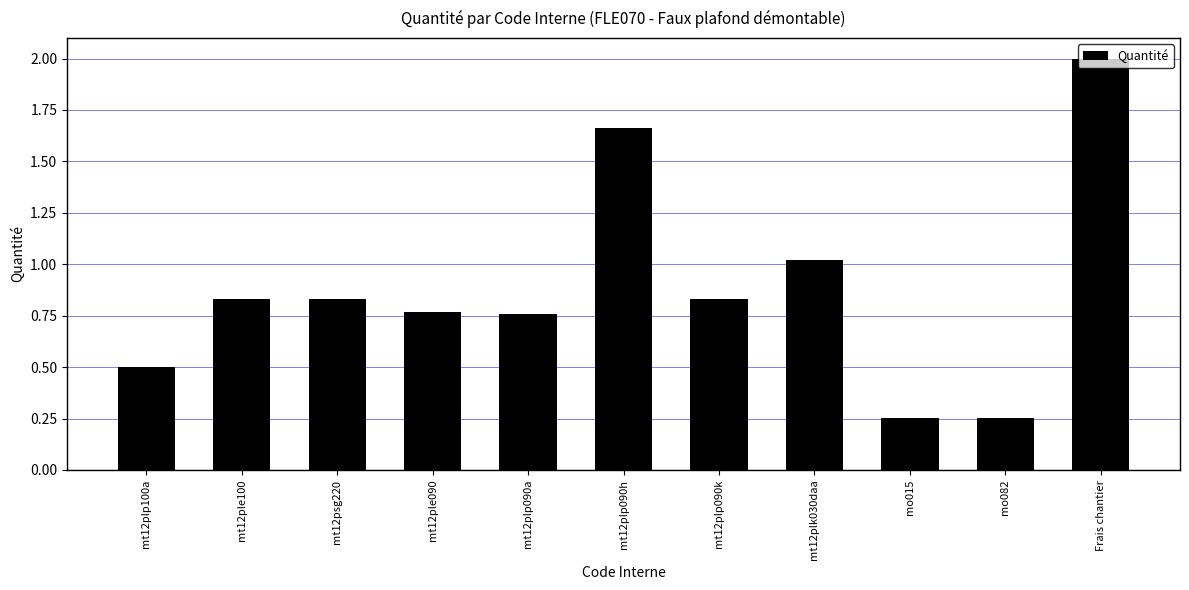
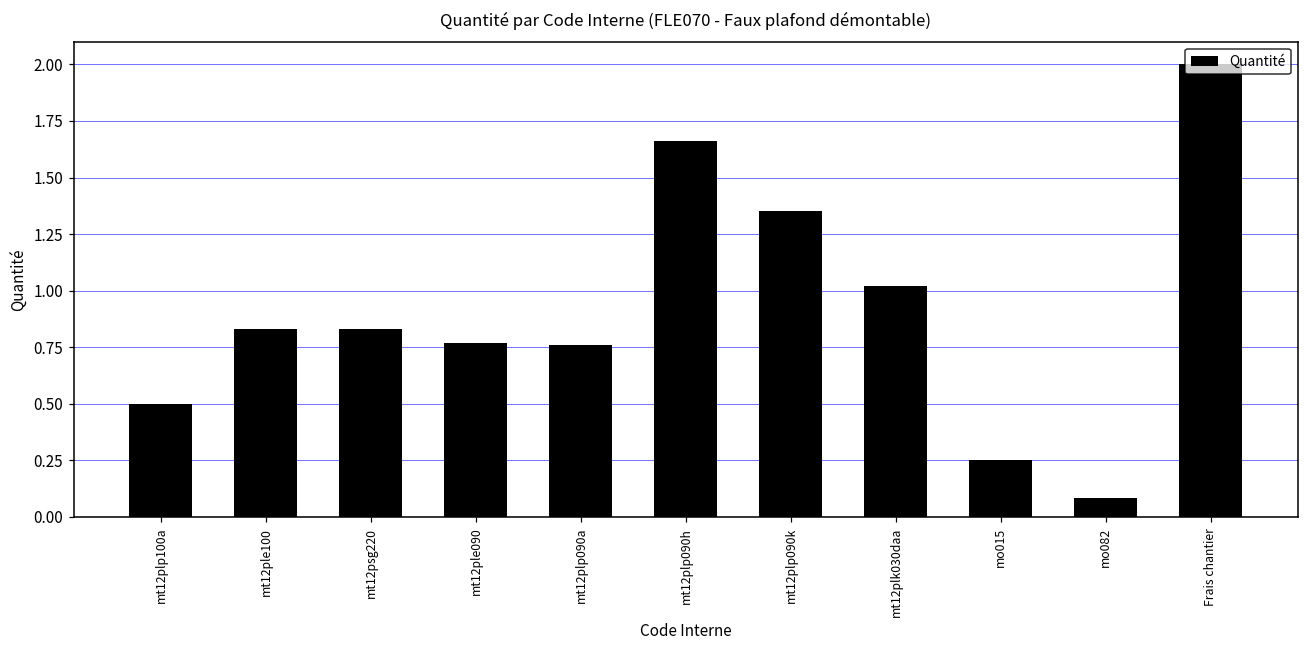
  {
    "mt12plp100a": 0.50,
    "mt12ple100": 0.83,
    "mt12psg220": 0.83,
    "mt12ple090": 0.77,
    "mt12plp090a": 0.76,
    "mt12plp090h": 1.66,
-   "mt12plp090k": 0.83,
+   "mt12plp090k": 1.35,
    "mt12plk030daa": 1.02,
    "mo015": 0.25,
-   "mo082": 0.25
+   "mo082": 0.09
  }
